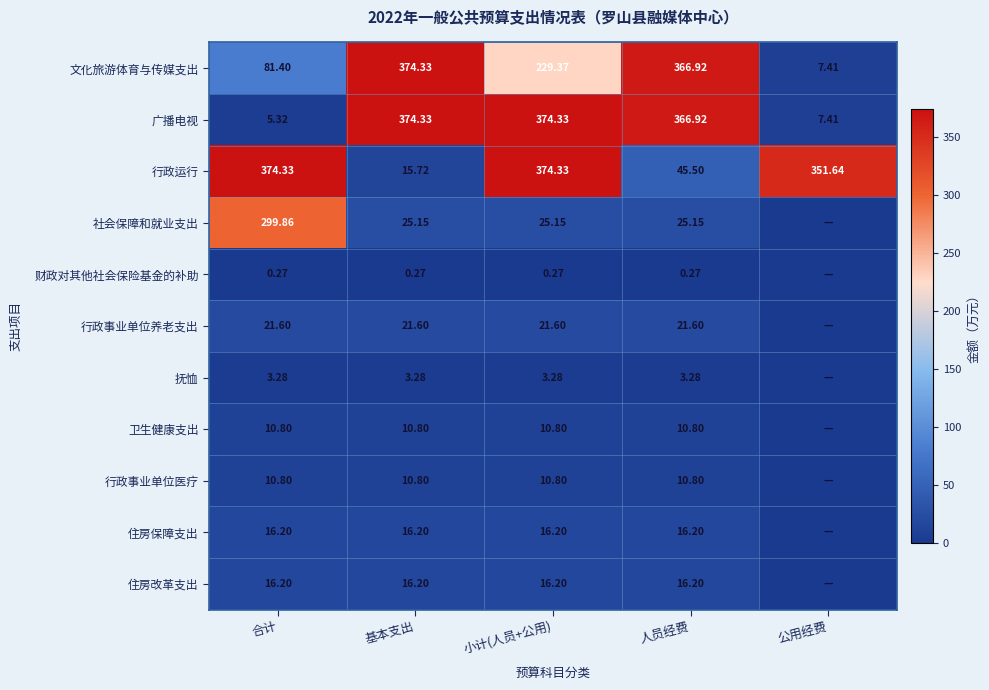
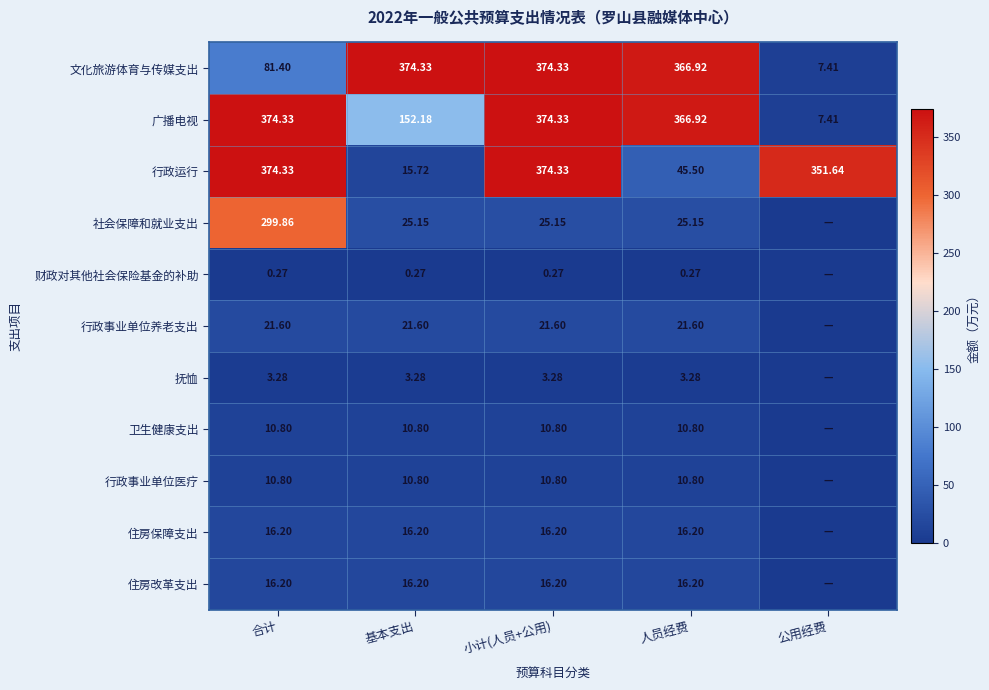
  {
    "文化旅游体育与传媒支出": {
      "合计": 81.40,
      "基本支出": 374.33,
-     "小计(人员+公用)": 229.37,
+     "小计(人员+公用)": 374.33,
      "人员经费": 366.92,
      "公用经费": 7.41
    },
    "广播电视": {
-     "合计": 5.32,
-     "基本支出": 374.33,
+     "合计": 374.33,
+     "基本支出": 152.18,
      "小计(人员+公用)": 374.33,
      "人员经费": 366.92,
      "公用经费": 7.41
    },
    "行政运行": {
      "合计": 374.33,
      "基本支出": 15.72,
      "小计(人员+公用)": 374.33,
      "人员经费": 45.50,
      "公用经费": 351.64
    },
    "社会保障和就业支出": {
      "合计": 299.86,
      "基本支出": 25.15,
      "小计(人员+公用)": 25.15,
      "人员经费": 25.15
    },
    "财政对其他社会保险基金的补助": {
      "合计": 0.27,
      "基本支出": 0.27,
      "小计(人员+公用)": 0.27,
      "人员经费": 0.27
    },
    "行政事业单位养老支出": {
      "合计": 21.60,
      "基本支出": 21.60,
      "小计(人员+公用)": 21.60,
      "人员经费": 21.60
    },
    "抚恤": {
      "合计": 3.28,
      "基本支出": 3.28,
      "小计(人员+公用)": 3.28,
      "人员经费": 3.28
    },
    "卫生健康支出": {
      "合计": 10.80,
      "基本支出": 10.80,
      "小计(人员+公用)": 10.80,
      "人员经费": 10.80
    },
    "行政事业单位医疗": {
      "合计": 10.80,
      "基本支出": 10.80,
      "小计(人员+公用)": 10.80,
      "人员经费": 10.80
    },
    "住房保障支出": {
      "合计": 16.20,
      "基本支出": 16.20,
      "小计(人员+公用)": 16.20,
      "人员经费": 16.20
    },
    "住房改革支出": {
      "合计": 16.20,
      "基本支出": 16.20,
      "小计(人员+公用)": 16.20,
      "人员经费": 16.20
    }
  }
